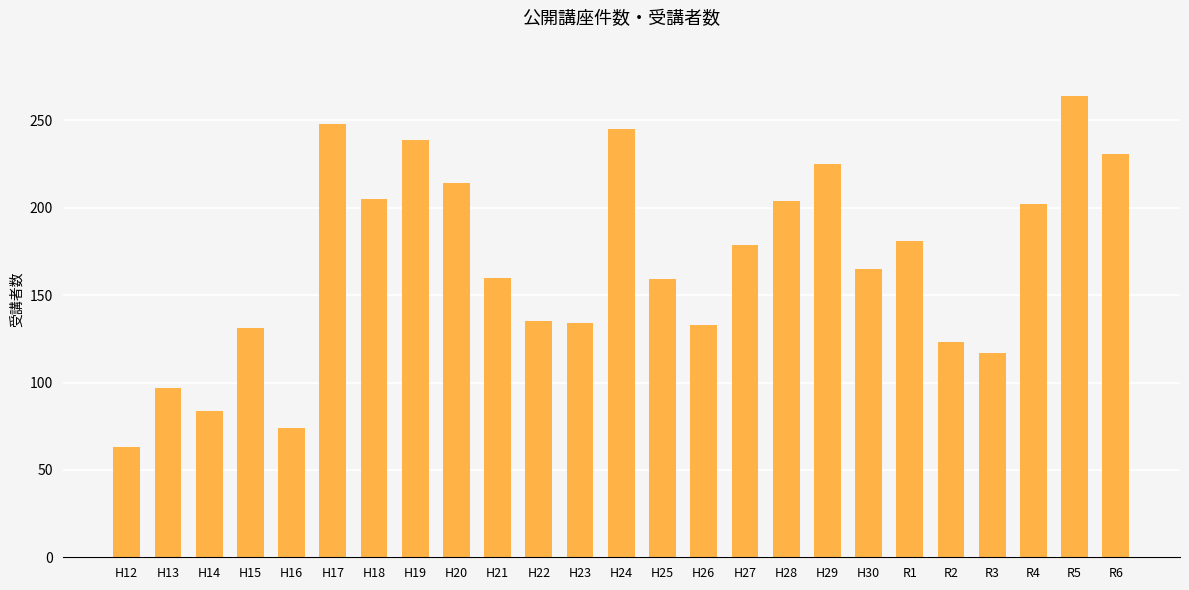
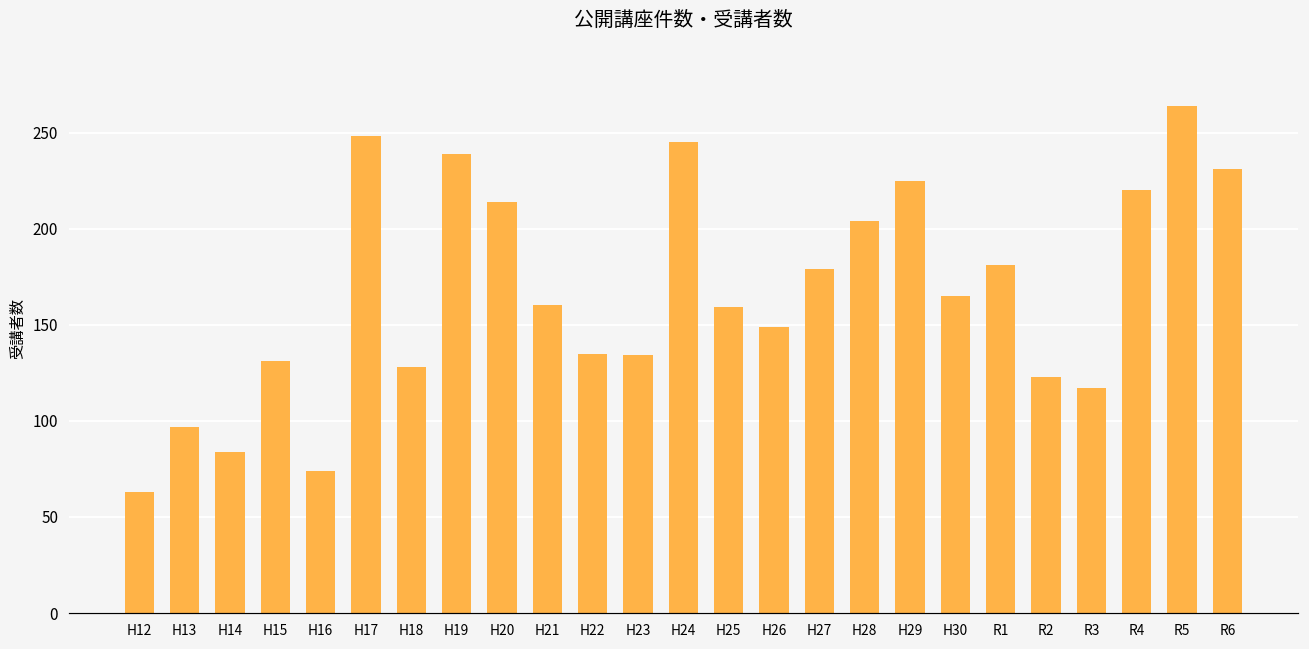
  {
    "H12": 63,
    "H13": 97,
    "H14": 84,
    "H15": 131,
    "H16": 74,
    "H17": 248,
-   "H18": 205,
+   "H18": 128,
    "H19": 239,
    "H20": 214,
    "H21": 160,
    "H22": 135,
    "H23": 134,
    "H24": 245,
    "H25": 159,
-   "H26": 133,
+   "H26": 149,
    "H27": 179,
    "H28": 204,
    "H29": 225,
    "H30": 165,
    "R1": 181,
    "R2": 123,
    "R3": 117,
-   "R4": 202,
+   "R4": 220,
    "R5": 264,
    "R6": 231
  }
